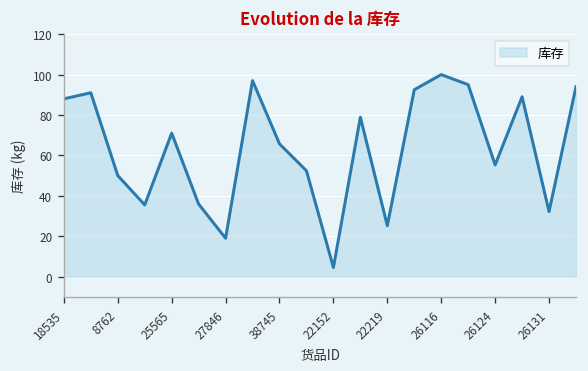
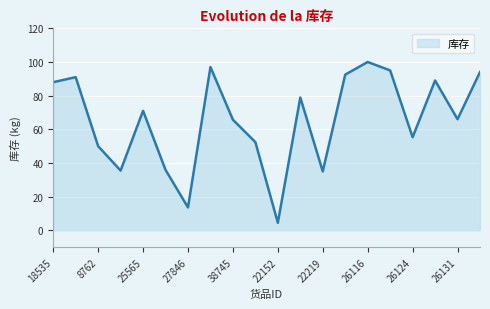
  {
    "18535": 88,
    "8762": 50,
    "25565": 71,
-   "27846": 19,
+   "27846": 14,
    "38745": 66,
    "22152": 5,
-   "22219": 25,
+   "22219": 35,
    "26116": 100,
    "26124": 55,
-   "26131": 32
+   "26131": 66
  }
